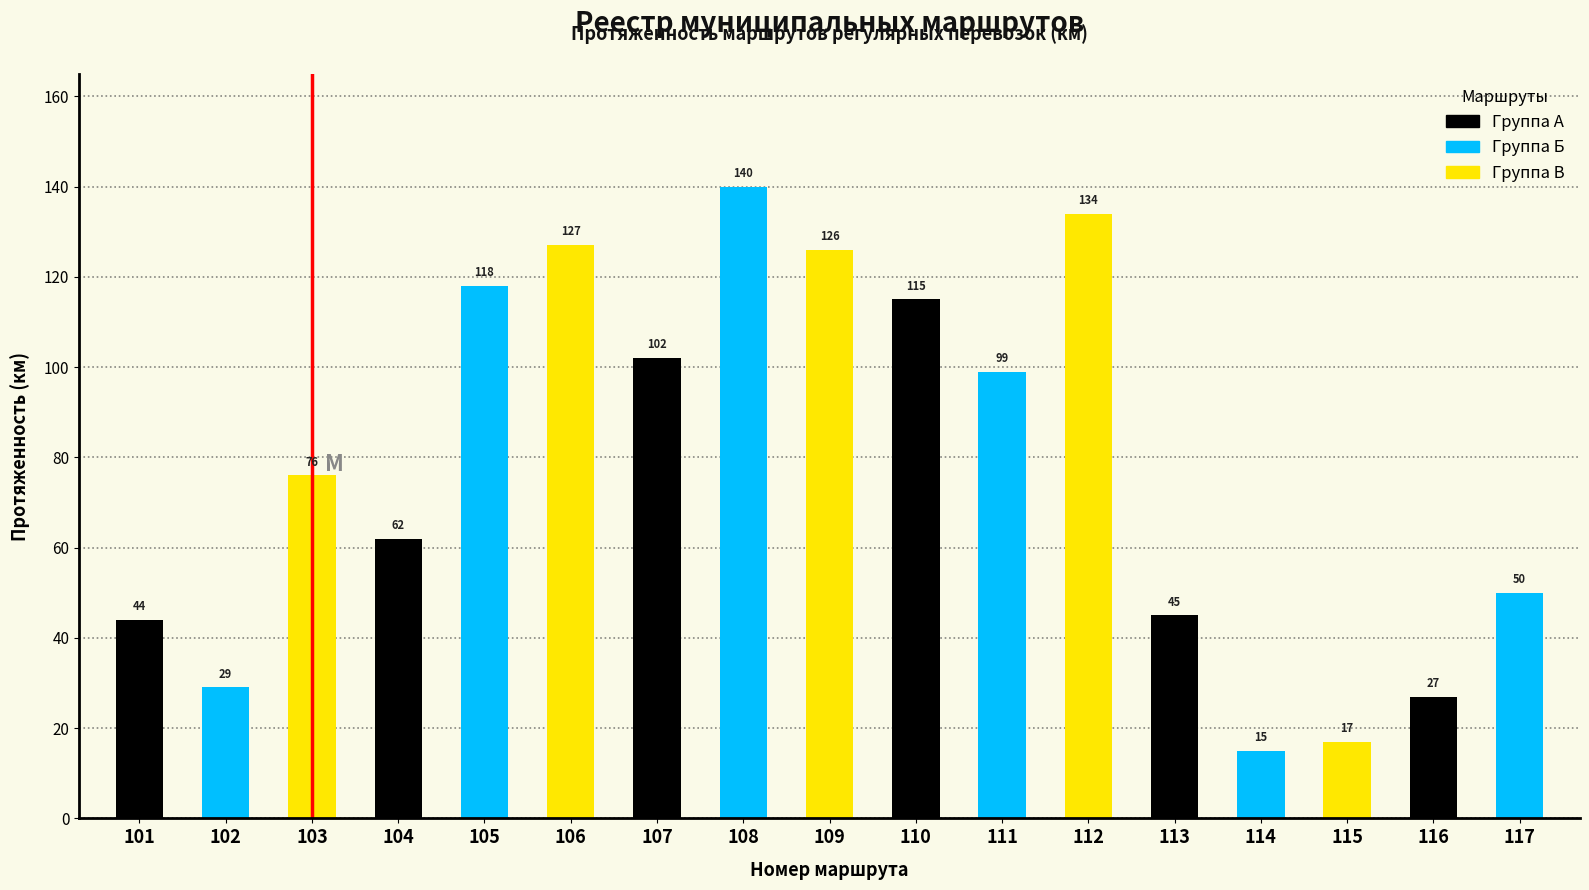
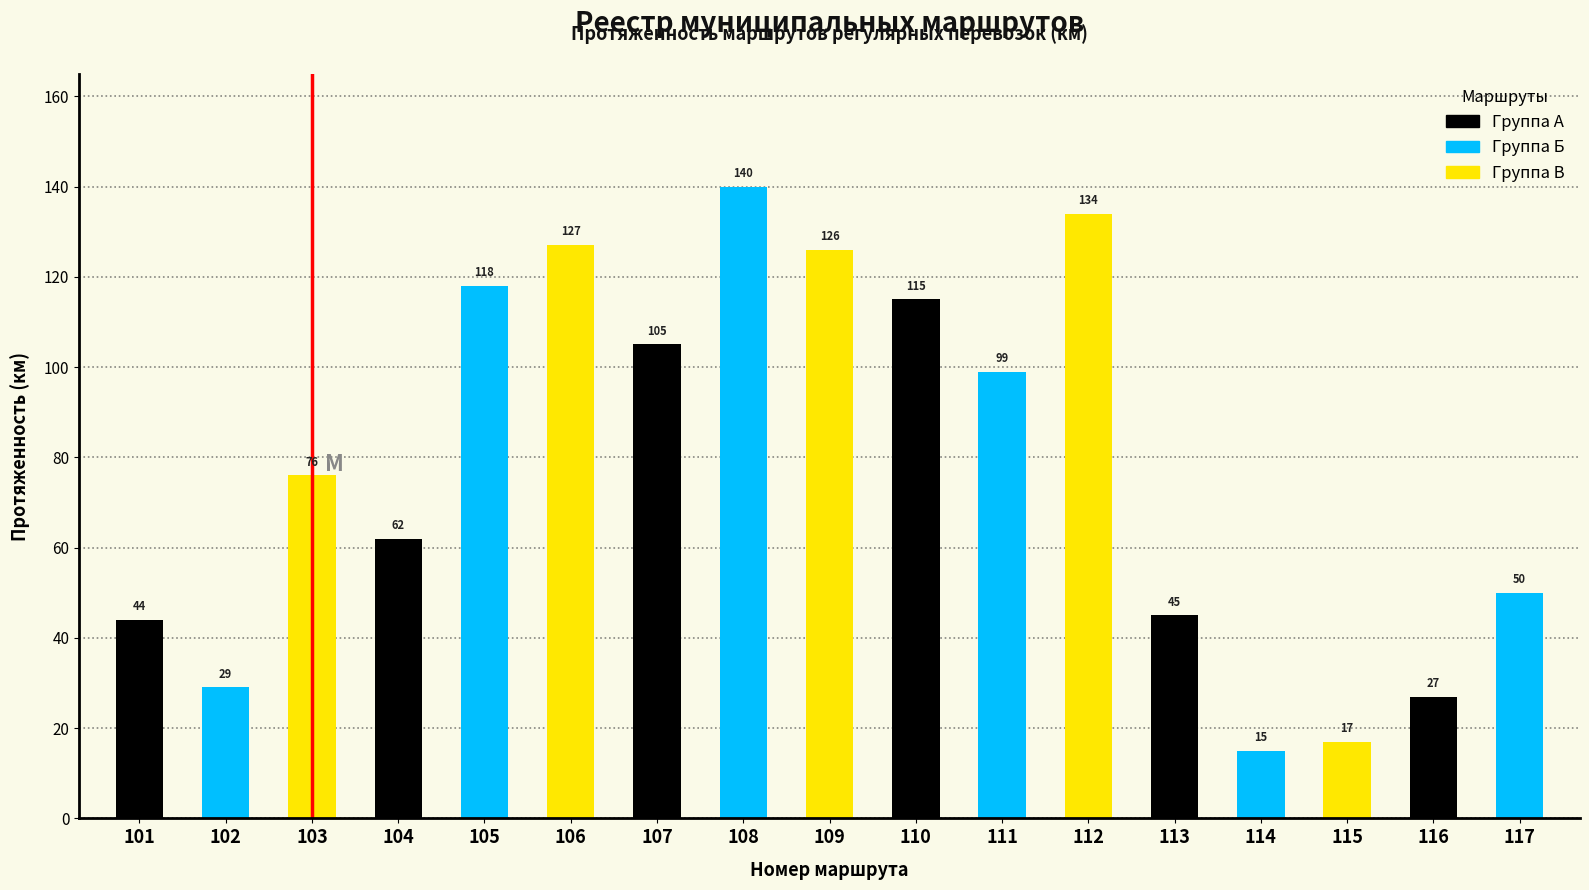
  {
    "101": 44,
    "102": 29,
    "103": 76,
    "104": 62,
    "105": 118,
    "106": 127,
-   "107": 102,
+   "107": 105,
    "108": 140,
    "109": 126,
    "110": 115,
    "111": 99,
    "112": 134,
    "113": 45,
    "114": 15,
    "115": 17,
    "116": 27,
    "117": 50
  }
